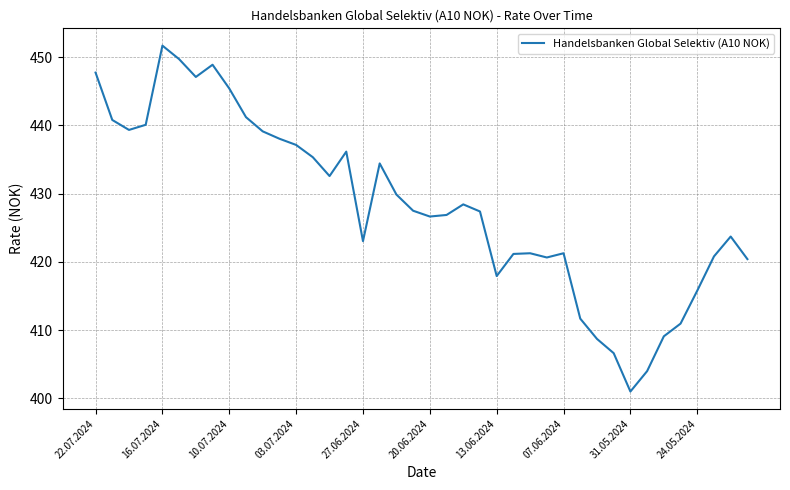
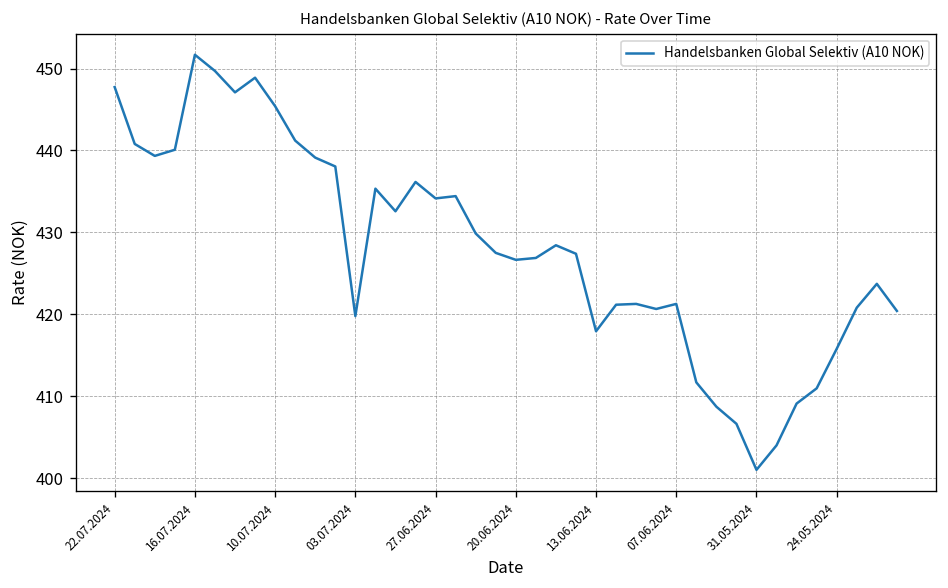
  {
    "22.07.2024": 448,
    "16.07.2024": 452,
    "10.07.2024": 445,
-   "03.07.2024": 437,
-   "27.06.2024": 423,
+   "03.07.2024": 420,
+   "27.06.2024": 434,
    "20.06.2024": 427,
    "13.06.2024": 418,
    "07.06.2024": 421,
    "31.05.2024": 401,
    "24.05.2024": 416
  }
